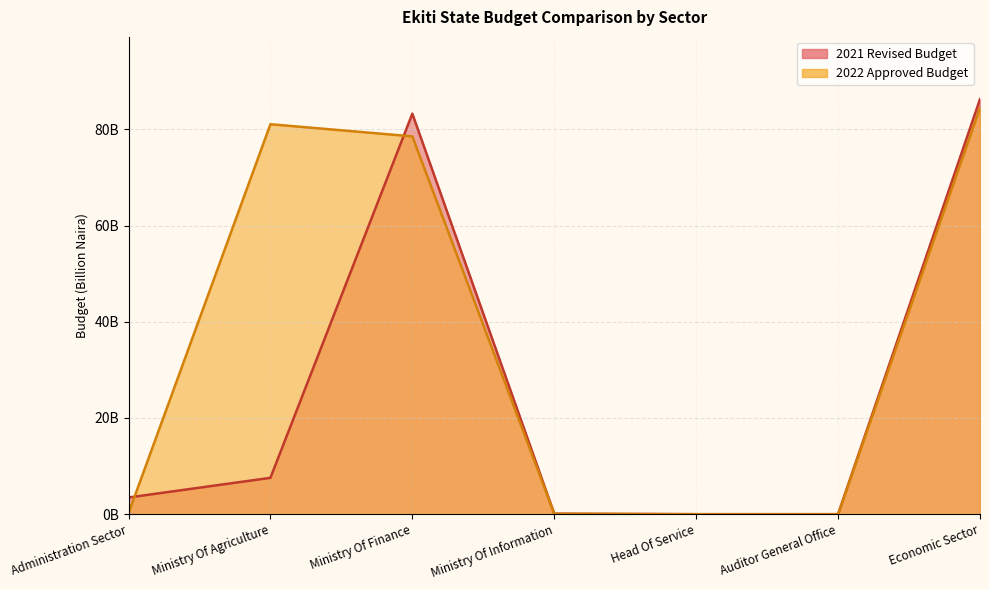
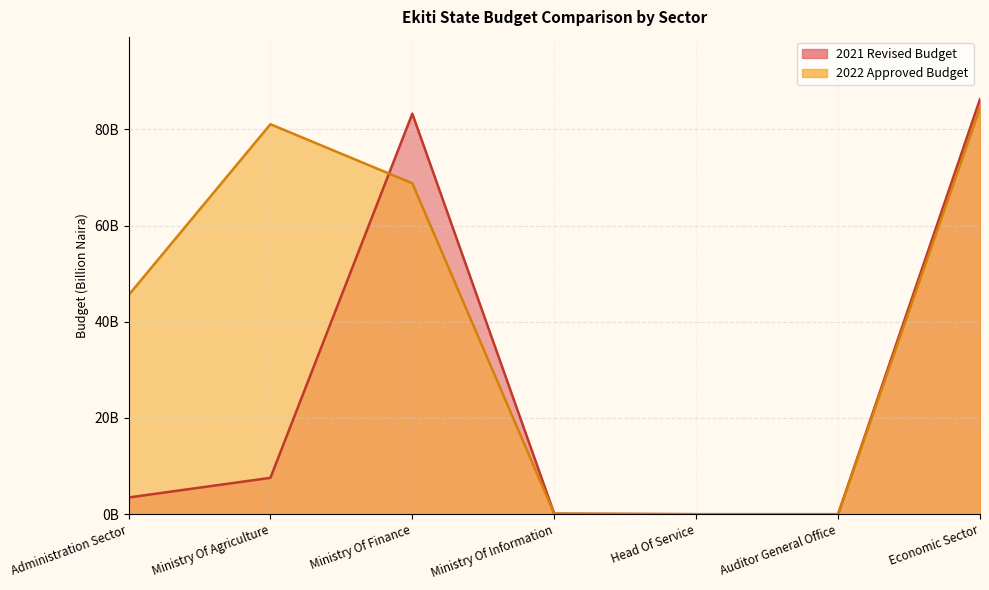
  {
    "2021 Revised Budget": {
      "Administration Sector": 3000000000,
      "Ministry Of Agriculture": 8000000000,
      "Ministry Of Finance": 83000000000,
      "Economic Sector": 86000000000
    },
    "2022 Approved Budget": {
-     "Administration Sector": 0,
+     "Administration Sector": 46000000000,
      "Ministry Of Agriculture": 81000000000,
-     "Ministry Of Finance": 79000000000,
+     "Ministry Of Finance": 69000000000,
      "Economic Sector": 84000000000
    }
  }
